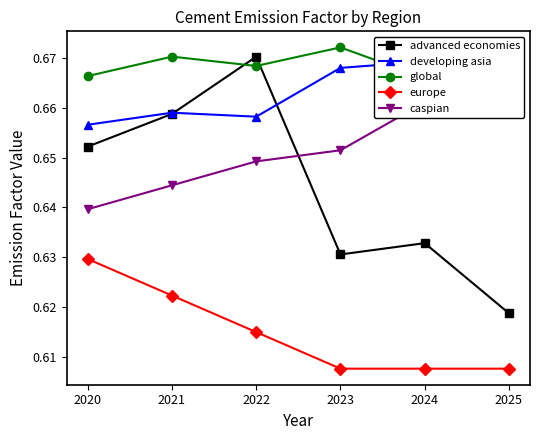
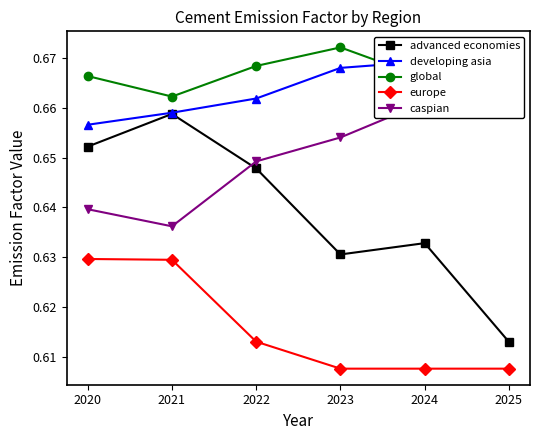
  {
    "advanced economies": {
      "2020": 0.652,
-     "2022": 0.670,
+     "2022": 0.648,
      "2023": 0.631,
      "2024": 0.633,
-     "2025": 0.619
+     "2025": 0.613
    },
    "developing asia": {
      "2020": 0.657,
-     "2022": 0.658,
+     "2022": 0.662,
      "2023": 0.668
    },
    "global": {
      "2020": 0.666,
-     "2021": 0.670,
+     "2021": 0.662,
      "2022": 0.668,
      "2023": 0.672
    },
    "europe": {
      "2020": 0.630,
-     "2021": 0.622,
-     "2022": 0.615,
+     "2021": 0.629,
+     "2022": 0.613,
      "2023": 0.608,
      "2024": 0.608,
      "2025": 0.608
    },
    "caspian": {
      "2020": 0.640,
-     "2021": 0.644,
+     "2021": 0.636,
      "2022": 0.649,
-     "2023": 0.651
+     "2023": 0.654
    }
  }
